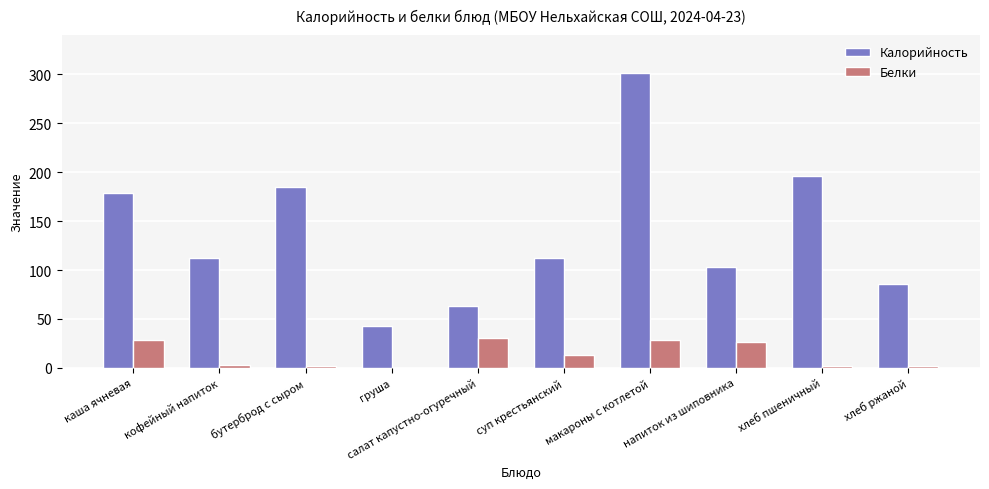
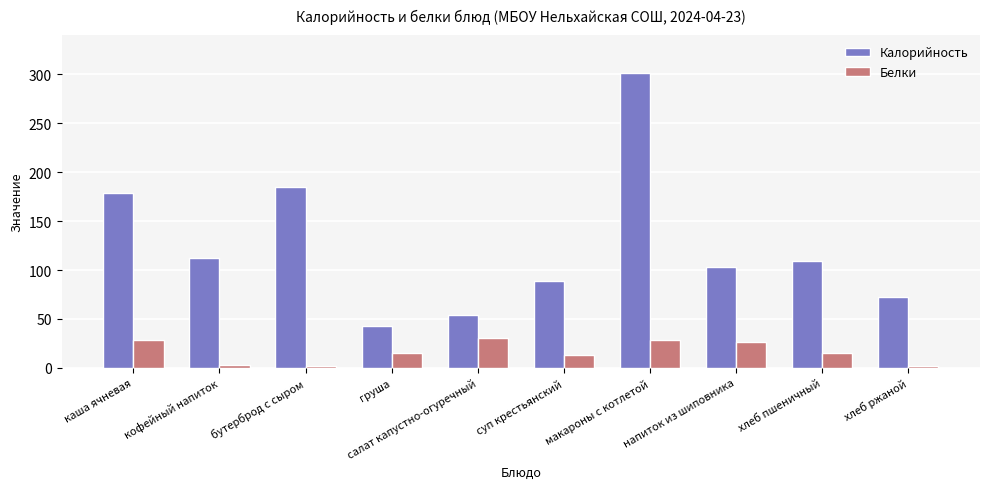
  {
    "Калорийность": {
      "каша ячневая": 180,
      "кофейный напиток": 110,
      "бутерброд с сыром": 190,
      "груша": 40,
-     "салат капустно-огуречный": 60,
-     "суп крестьянский": 110,
+     "салат капустно-огуречный": 50,
+     "суп крестьянский": 90,
      "макароны с котлетой": 300,
      "напиток из шиповника": 100,
-     "хлеб пшеничный": 200,
-     "хлеб ржаной": 90
+     "хлеб пшеничный": 110,
+     "хлеб ржаной": 70
    },
    "Белки": {
      "каша ячневая": 30,
      "кофейный напиток": 0,
-     "груша": 0,
+     "груша": 20,
      "салат капустно-огуречный": 30,
      "суп крестьянский": 10,
      "макароны с котлетой": 30,
      "напиток из шиповника": 30,
-     "хлеб пшеничный": 0
+     "хлеб пшеничный": 20
    }
  }
